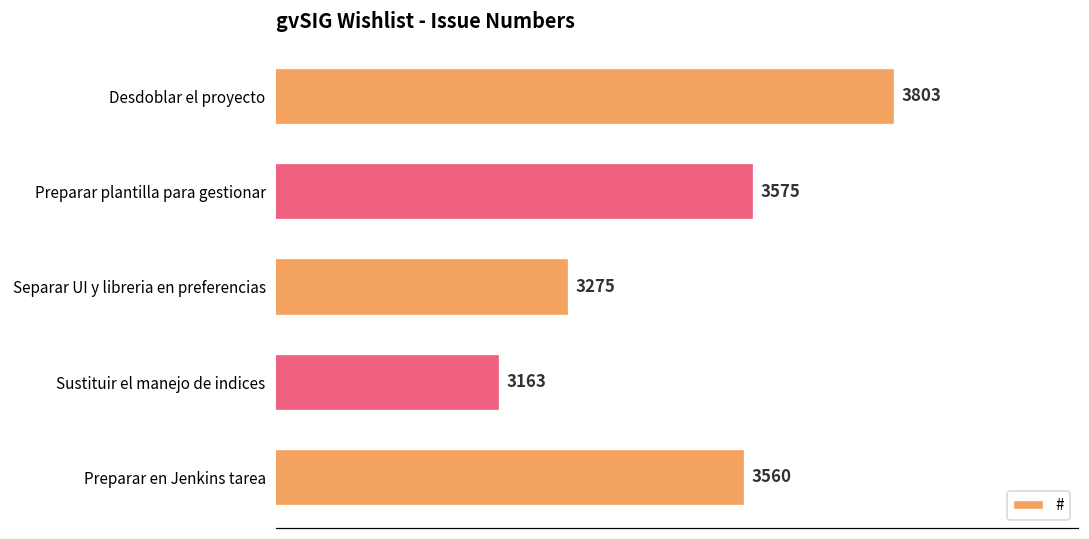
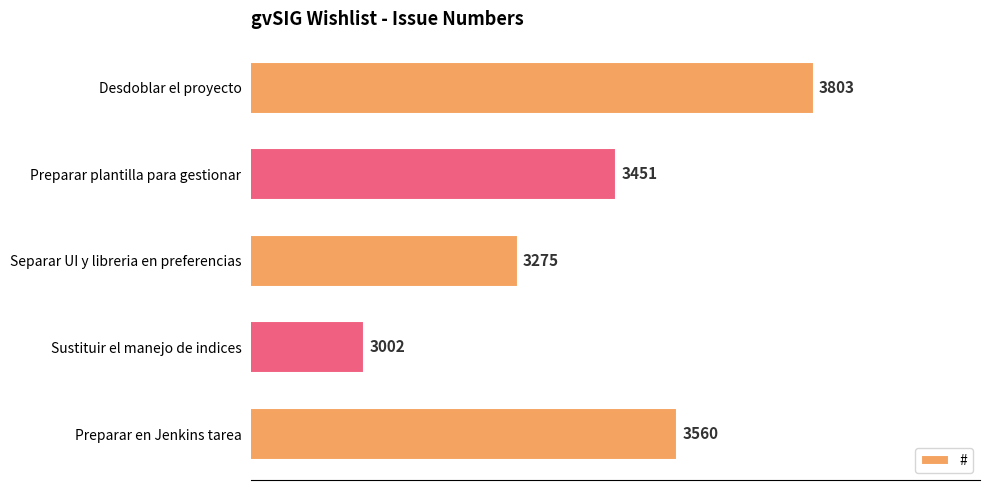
  {
    "Desdoblar el proyecto": 3803,
-   "Preparar plantilla para gestionar": 3575,
+   "Preparar plantilla para gestionar": 3451,
    "Separar UI y libreria en preferencias": 3275,
-   "Sustituir el manejo de indices": 3163,
+   "Sustituir el manejo de indices": 3002,
    "Preparar en Jenkins tarea": 3560
  }
